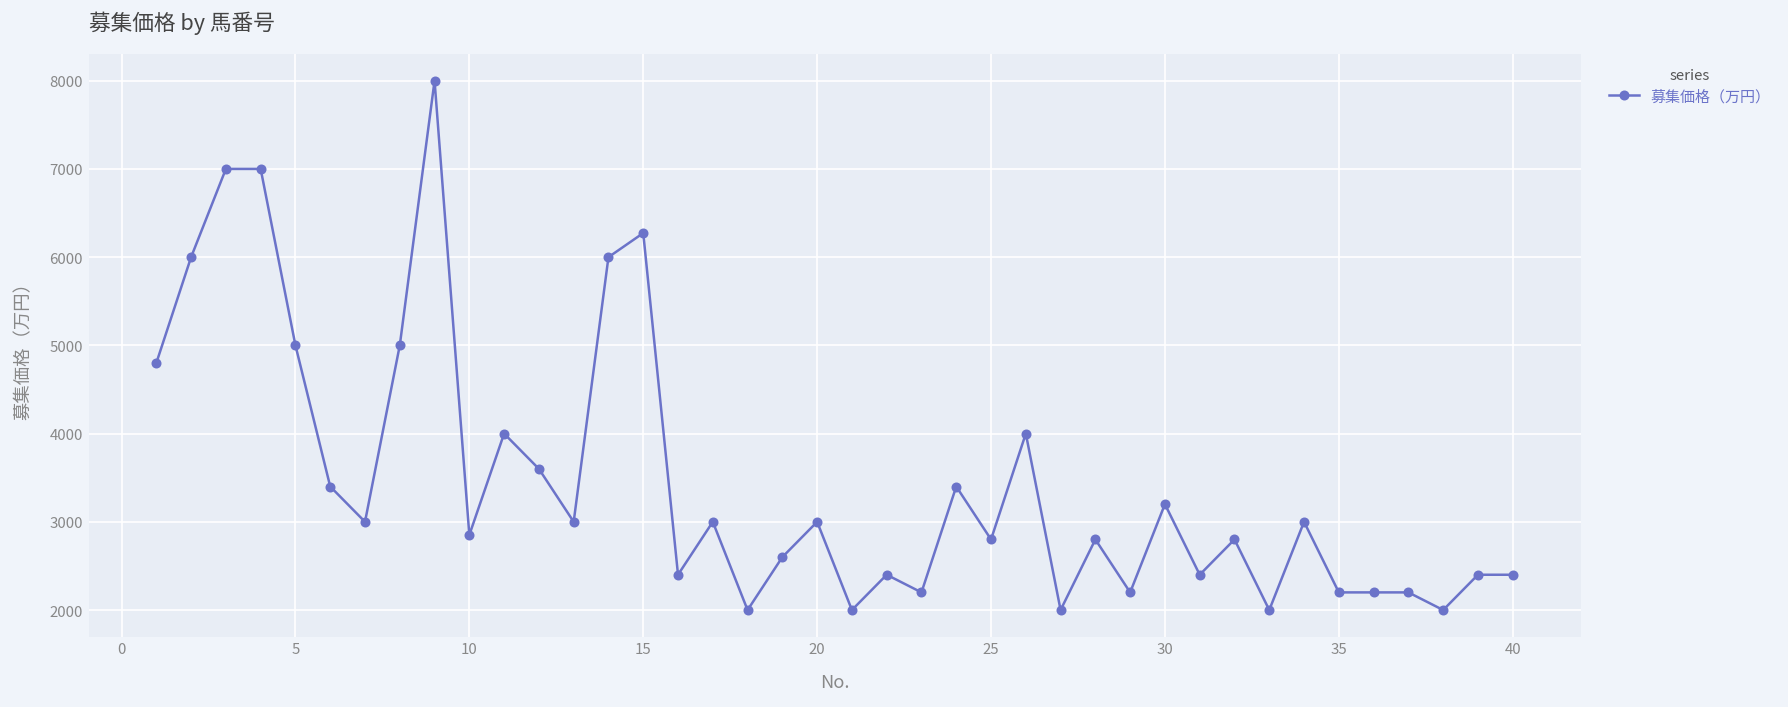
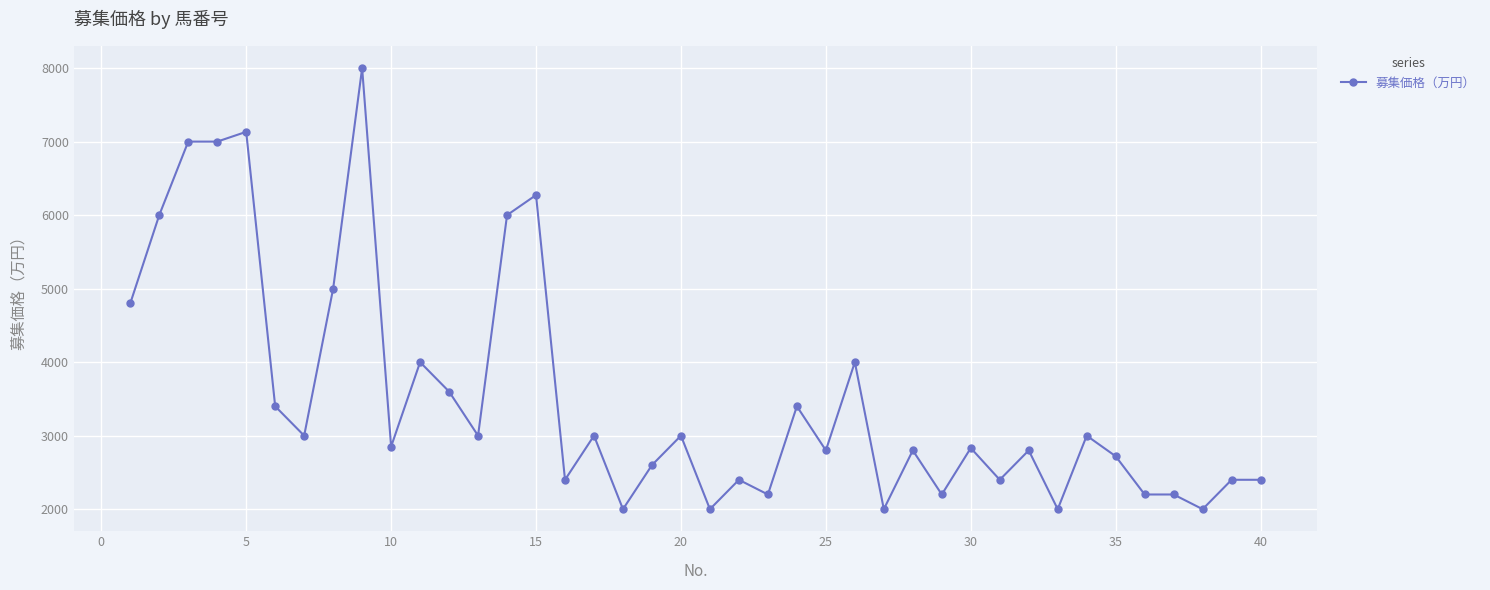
  {
-   "5": 5000,
+   "5": 7100,
    "10": 2900,
    "15": 6300,
    "20": 3000,
    "25": 2800,
-   "30": 3200,
-   "35": 2200,
+   "30": 2800,
+   "35": 2700,
    "40": 2400
  }
